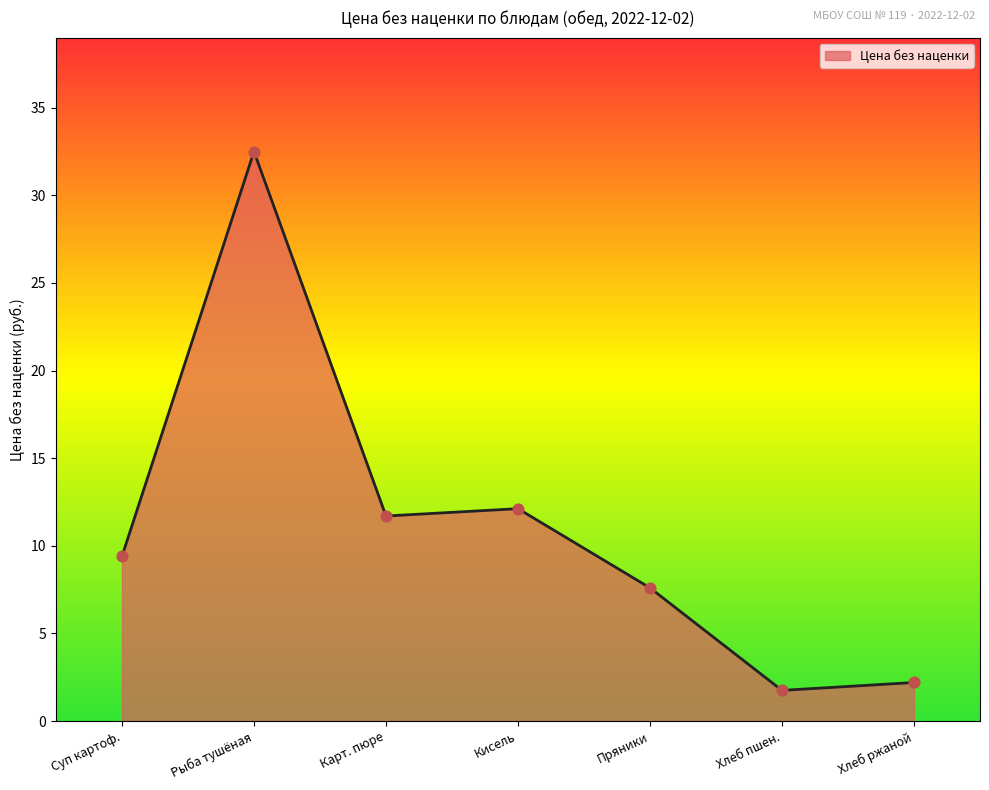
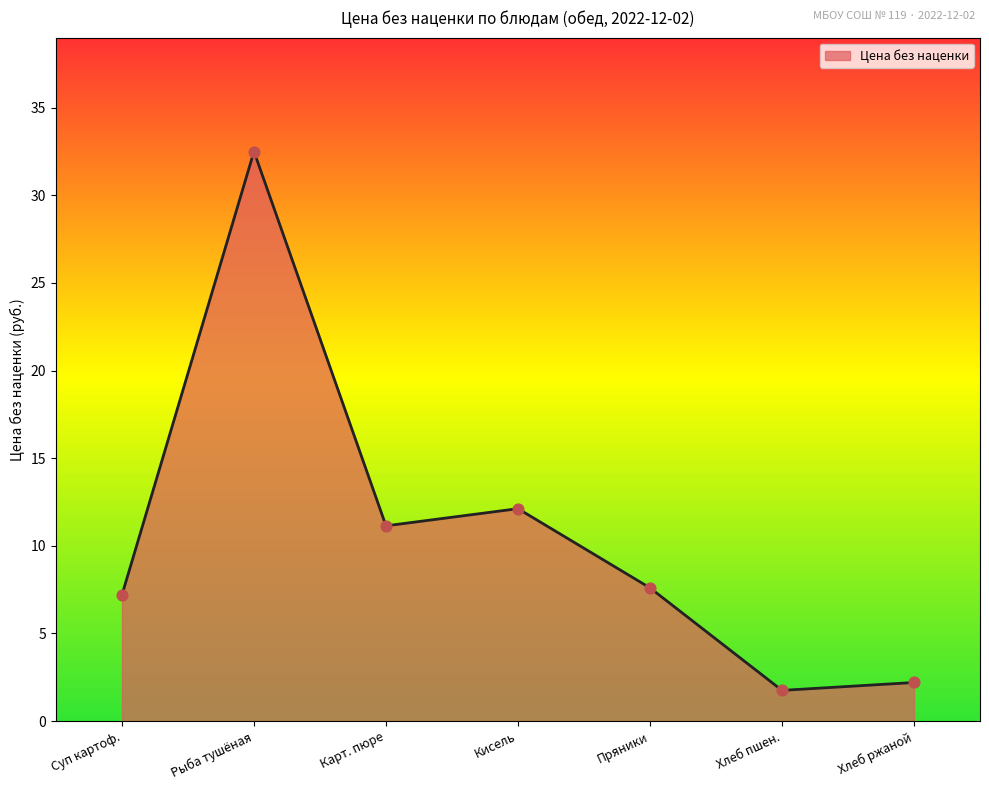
  {
-   "Суп картоф.": 9.4,
+   "Суп картоф.": 7.2,
    "Рыба тушёная": 32.5,
-   "Карт. пюре": 11.7,
+   "Карт. пюре": 11.1,
    "Кисель": 12.1,
    "Пряники": 7.6,
    "Хлеб пшен.": 1.8,
    "Хлеб ржаной": 2.2
  }
